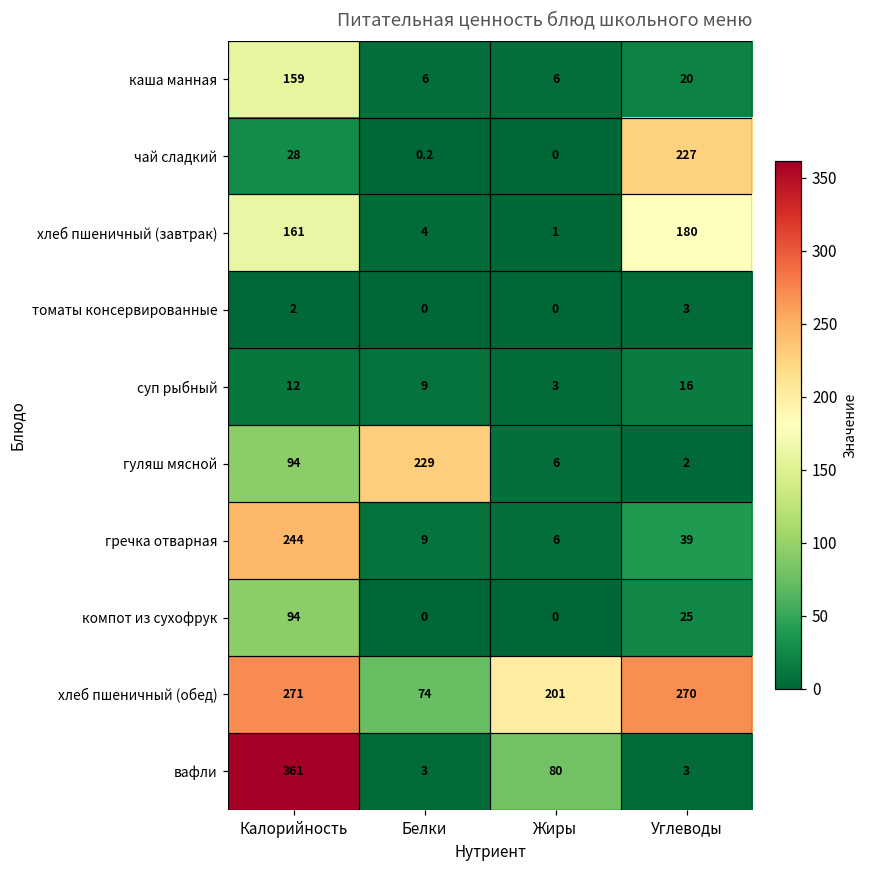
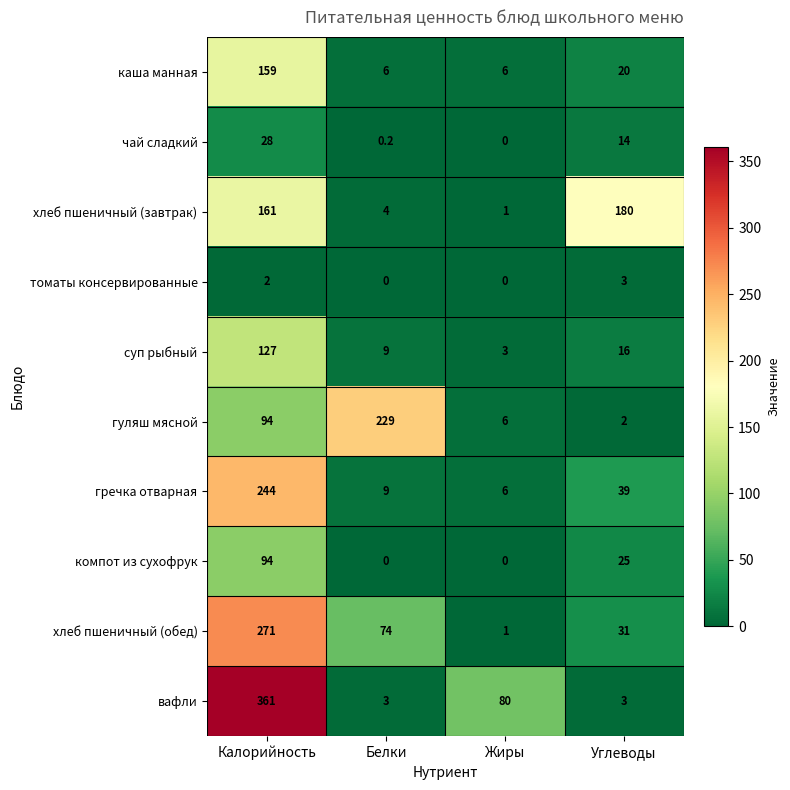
  {
    "каша манная": {
      "Калорийность": 159,
      "Белки": 6,
      "Жиры": 6,
      "Углеводы": 20
    },
    "чай сладкий": {
      "Калорийность": 28,
      "Белки": 0.2,
      "Жиры": 0,
-     "Углеводы": 227
+     "Углеводы": 14
    },
    "хлеб пшеничный (завтрак)": {
      "Калорийность": 161,
      "Белки": 4,
      "Жиры": 1,
      "Углеводы": 180
    },
    "томаты консервированные": {
      "Калорийность": 2,
      "Белки": 0,
      "Жиры": 0,
      "Углеводы": 3
    },
    "суп рыбный": {
-     "Калорийность": 12,
+     "Калорийность": 127,
      "Белки": 9,
      "Жиры": 3,
      "Углеводы": 16
    },
    "гуляш мясной": {
      "Калорийность": 94,
      "Белки": 229,
      "Жиры": 6,
      "Углеводы": 2
    },
    "гречка отварная": {
      "Калорийность": 244,
      "Белки": 9,
      "Жиры": 6,
      "Углеводы": 39
    },
    "компот из сухофрук": {
      "Калорийность": 94,
      "Белки": 0,
      "Жиры": 0,
      "Углеводы": 25
    },
    "хлеб пшеничный (обед)": {
      "Калорийность": 271,
      "Белки": 74,
-     "Жиры": 201,
-     "Углеводы": 270
+     "Жиры": 1,
+     "Углеводы": 31
    },
    "вафли": {
      "Калорийность": 361,
      "Белки": 3,
      "Жиры": 80,
      "Углеводы": 3
    }
  }
